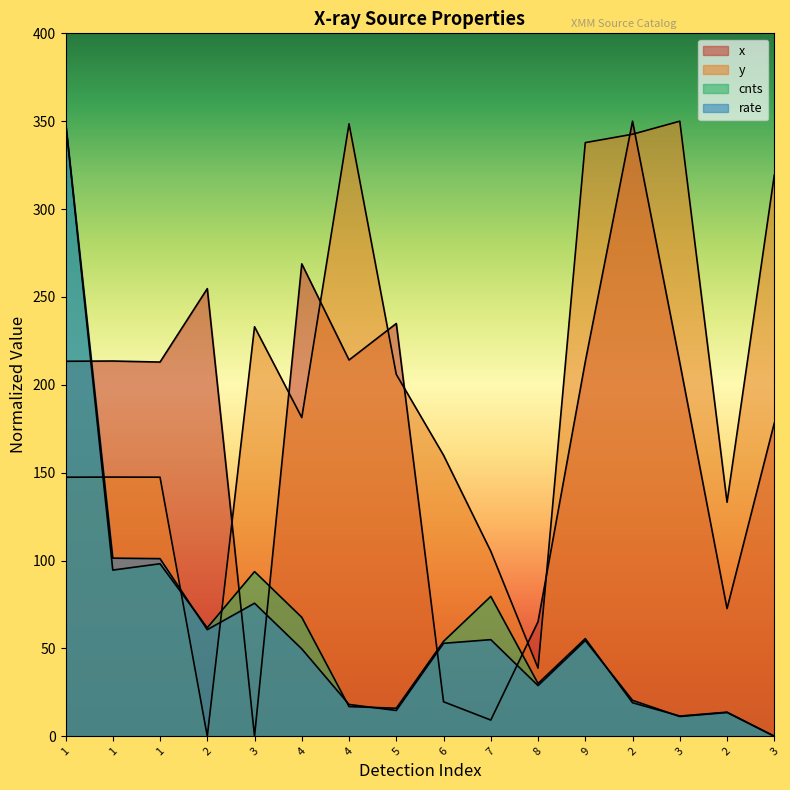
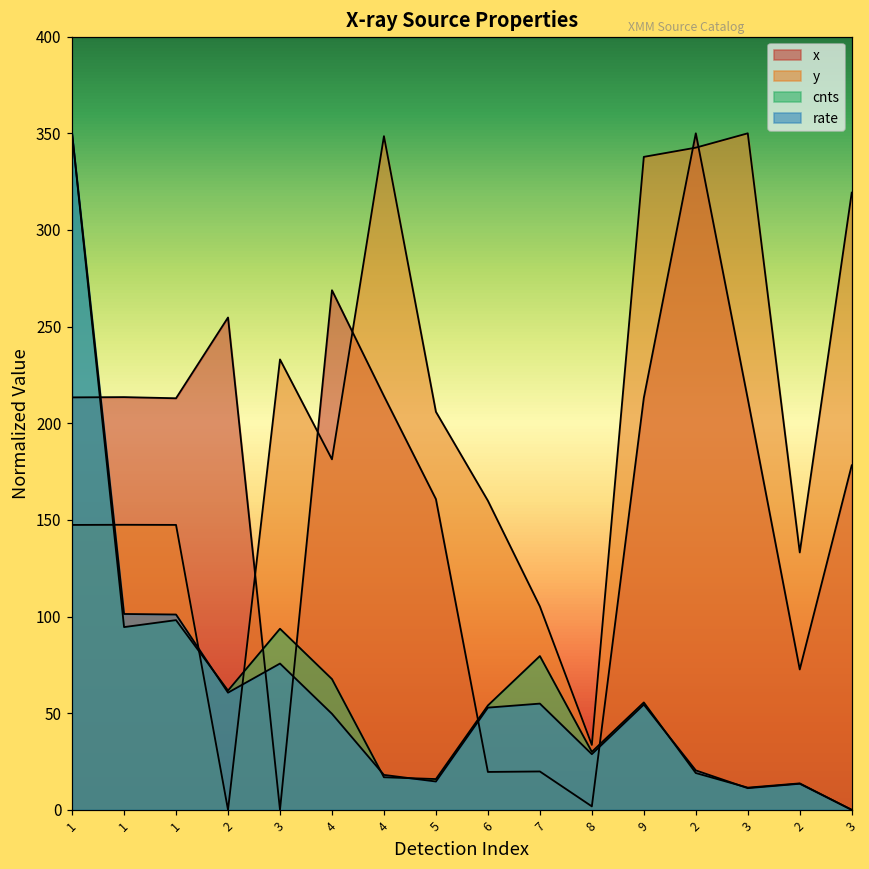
  {
    "x": {
-     "5": 235,
+     "5": 161,
      "6": 20,
-     "7": 9,
-     "8": 65,
+     "7": 20,
+     "8": 2,
      "9": 213
    },
    "y": {
      "5": 206,
      "6": 160,
      "7": 105,
-     "8": 39,
+     "8": 34,
      "9": 338
    },
    "cnts": {
      "7": 80
    },
    "rate": {
      "7": 55
    }
  }
